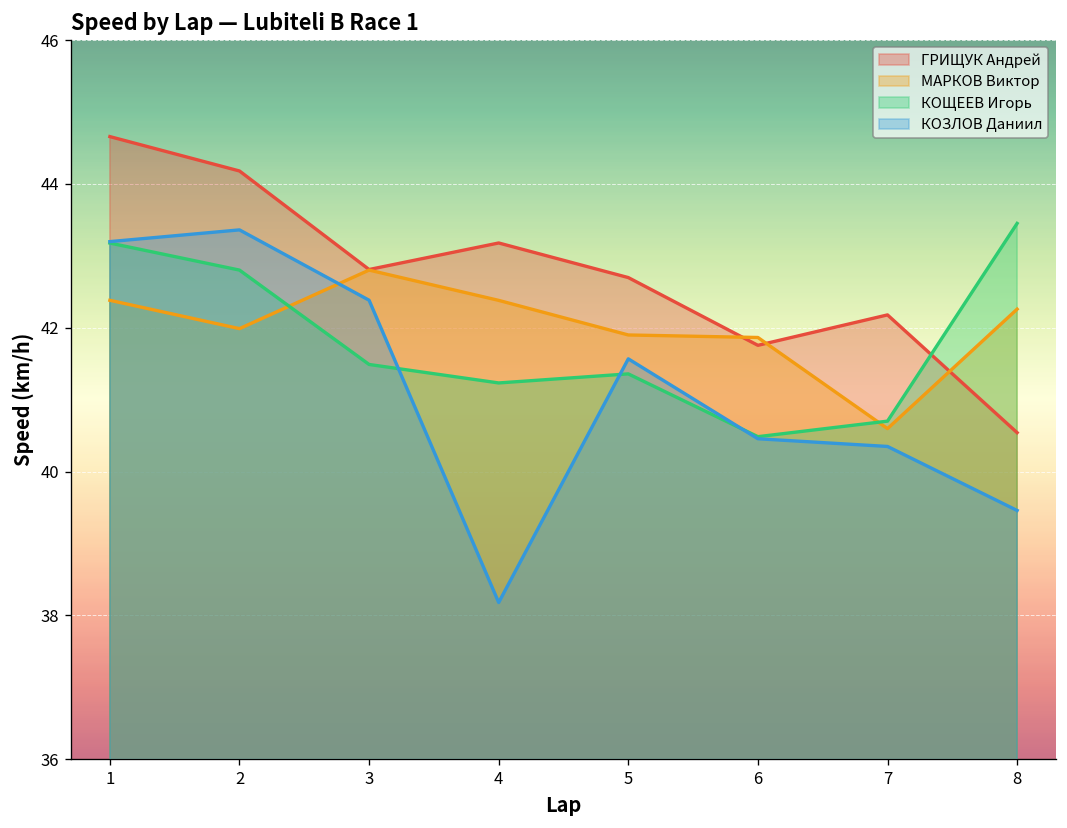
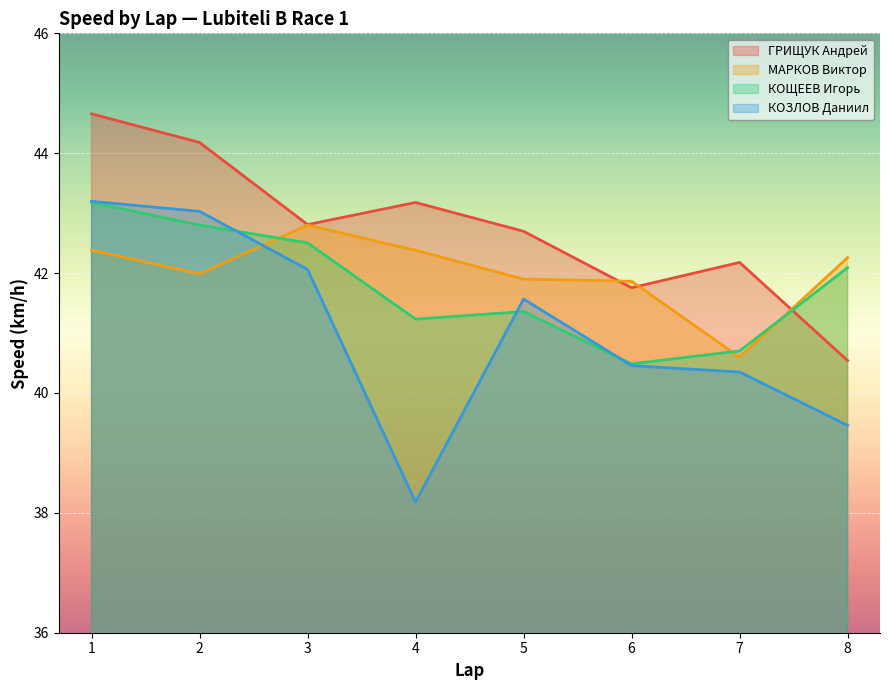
  {
    "КОЩЕЕВ Игорь": {
      "2": 42.8,
-     "3": 41.5,
+     "3": 42.5,
      "4": 41.2,
      "5": 41.4,
      "7": 40.7,
-     "8": 43.5
+     "8": 42.1
    },
    "КОЗЛОВ Даниил": {
-     "2": 43.4,
-     "3": 42.4,
+     "2": 43.0,
+     "3": 42.1,
      "4": 38.2,
      "5": 41.6,
      "7": 40.3,
      "8": 39.5
    }
  }
